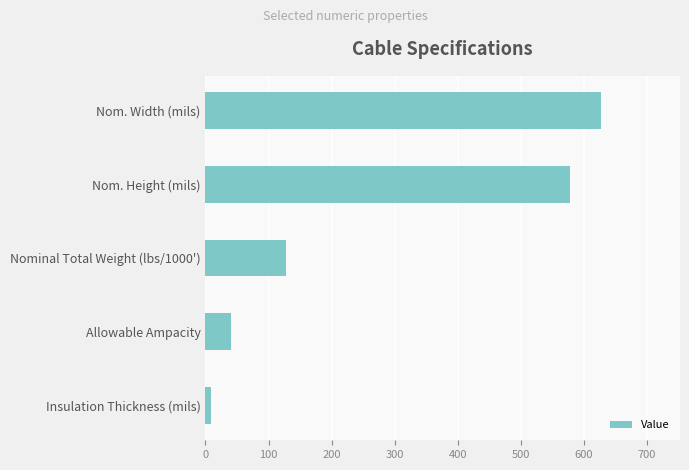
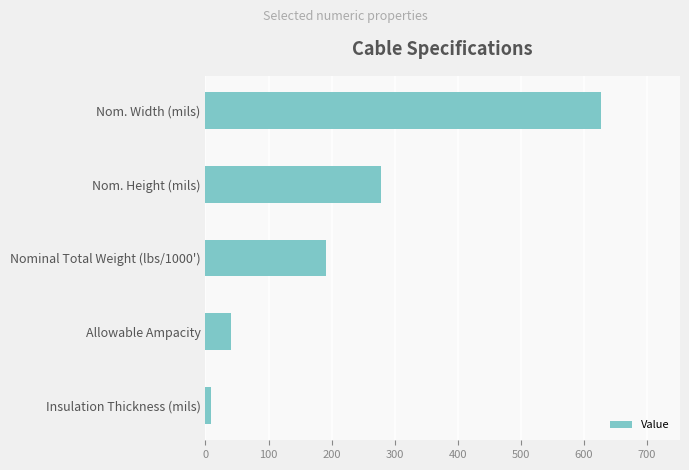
  {
    "Nom. Width (mils)": 630,
-   "Nom. Height (mils)": 580,
-   "Nominal Total Weight (lbs/1000')": 130,
+   "Nom. Height (mils)": 280,
+   "Nominal Total Weight (lbs/1000')": 190,
    "Allowable Ampacity": 40,
    "Insulation Thickness (mils)": 10
  }
